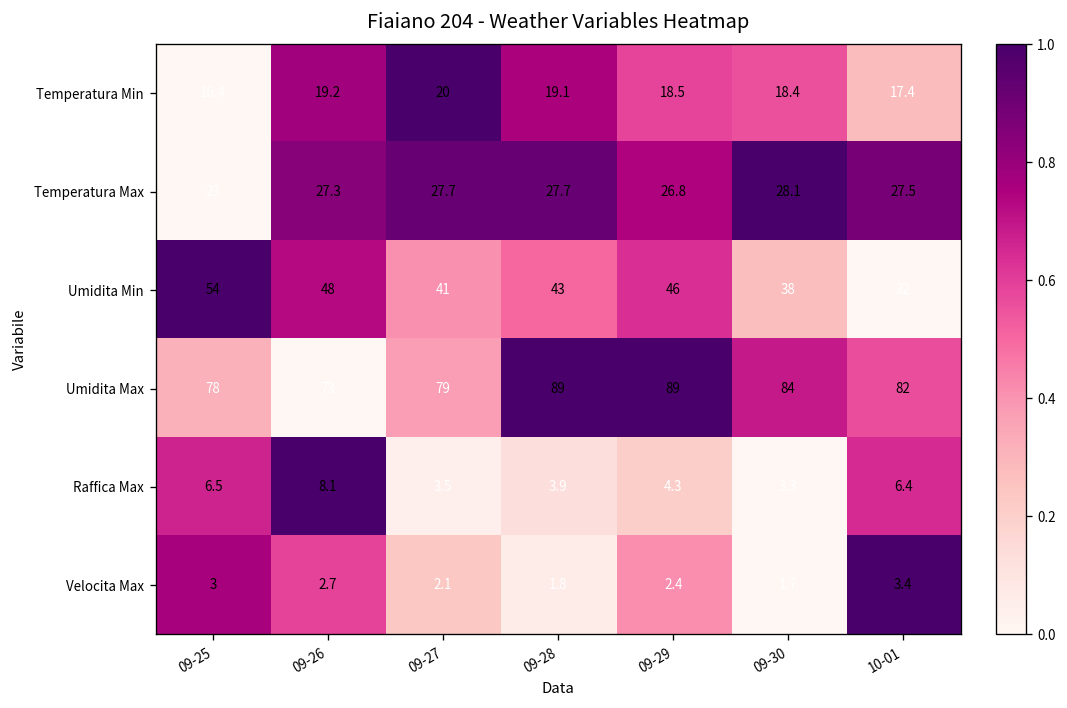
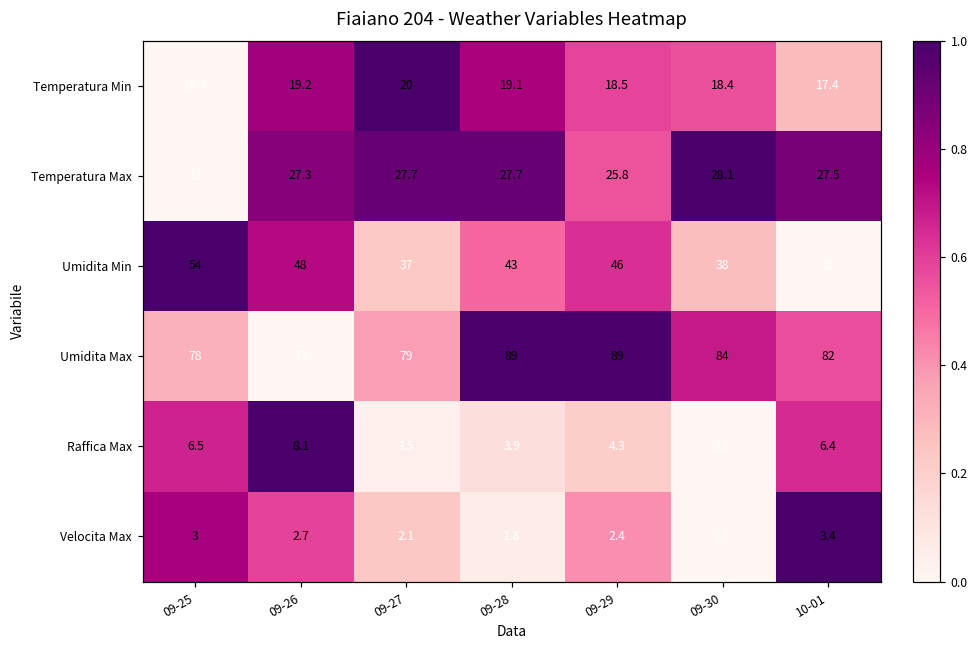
  {
    "Temperatura Min": {
      "09-26": 19.2,
      "09-27": 20,
      "09-28": 19.1,
      "09-29": 18.5,
      "09-30": 18.4,
      "10-01": 17.4
    },
    "Temperatura Max": {
      "09-26": 27.3,
      "09-27": 27.7,
      "09-28": 27.7,
-     "09-29": 26.8,
+     "09-29": 25.8,
      "09-30": 28.1,
      "10-01": 27.5
    },
    "Umidita Min": {
      "09-25": 54,
      "09-26": 48,
-     "09-27": 41,
+     "09-27": 37,
      "09-28": 43,
      "09-29": 46,
      "09-30": 38
    },
    "Umidita Max": {
      "09-25": 78,
      "09-27": 79,
      "09-28": 89,
      "09-29": 89,
      "09-30": 84,
      "10-01": 82
    },
    "Raffica Max": {
      "09-25": 6.5,
      "09-26": 8.1,
      "09-29": 4.3,
      "10-01": 6.4
    },
    "Velocita Max": {
      "09-25": 3,
      "09-26": 2.7,
      "09-27": 2.1,
      "09-29": 2.4,
      "10-01": 3.4
    }
  }
